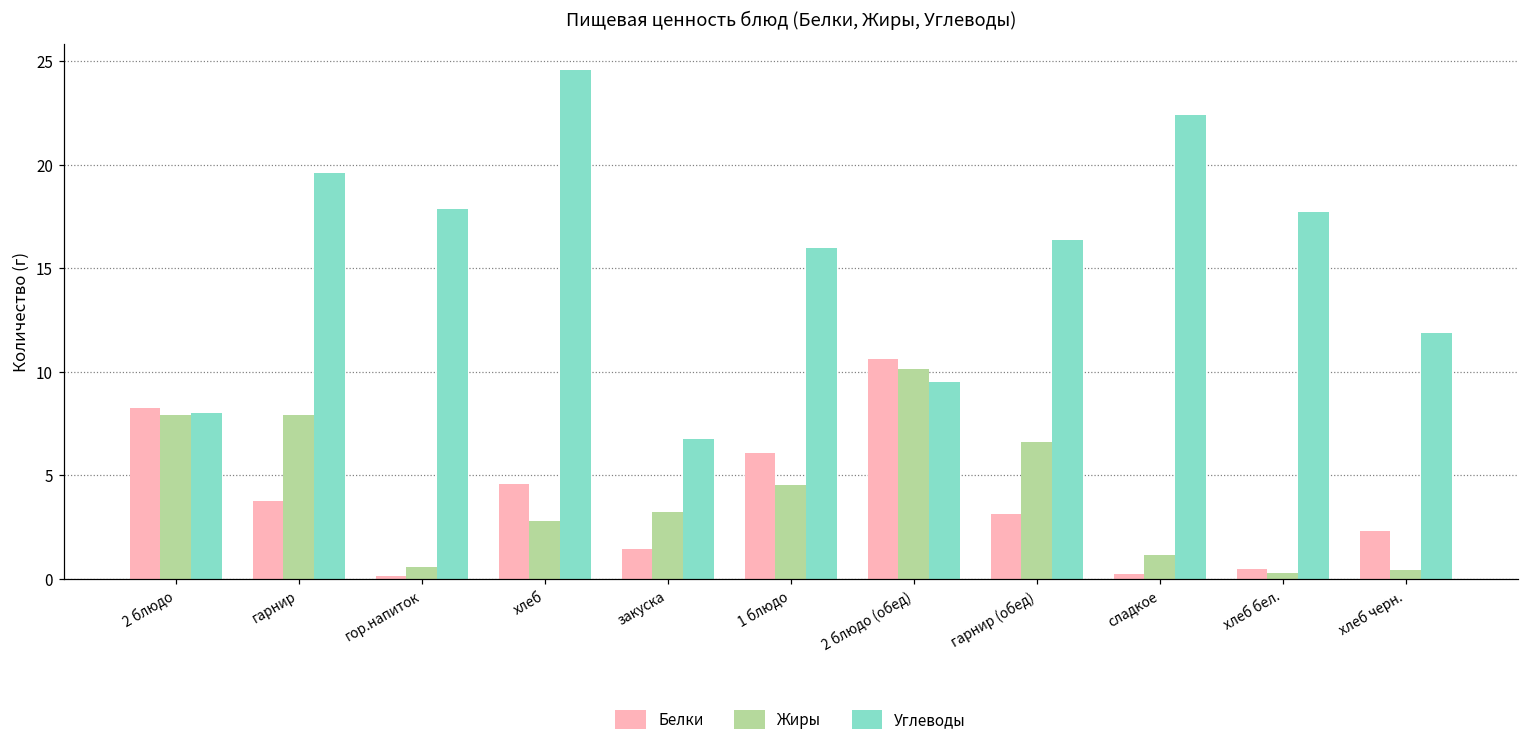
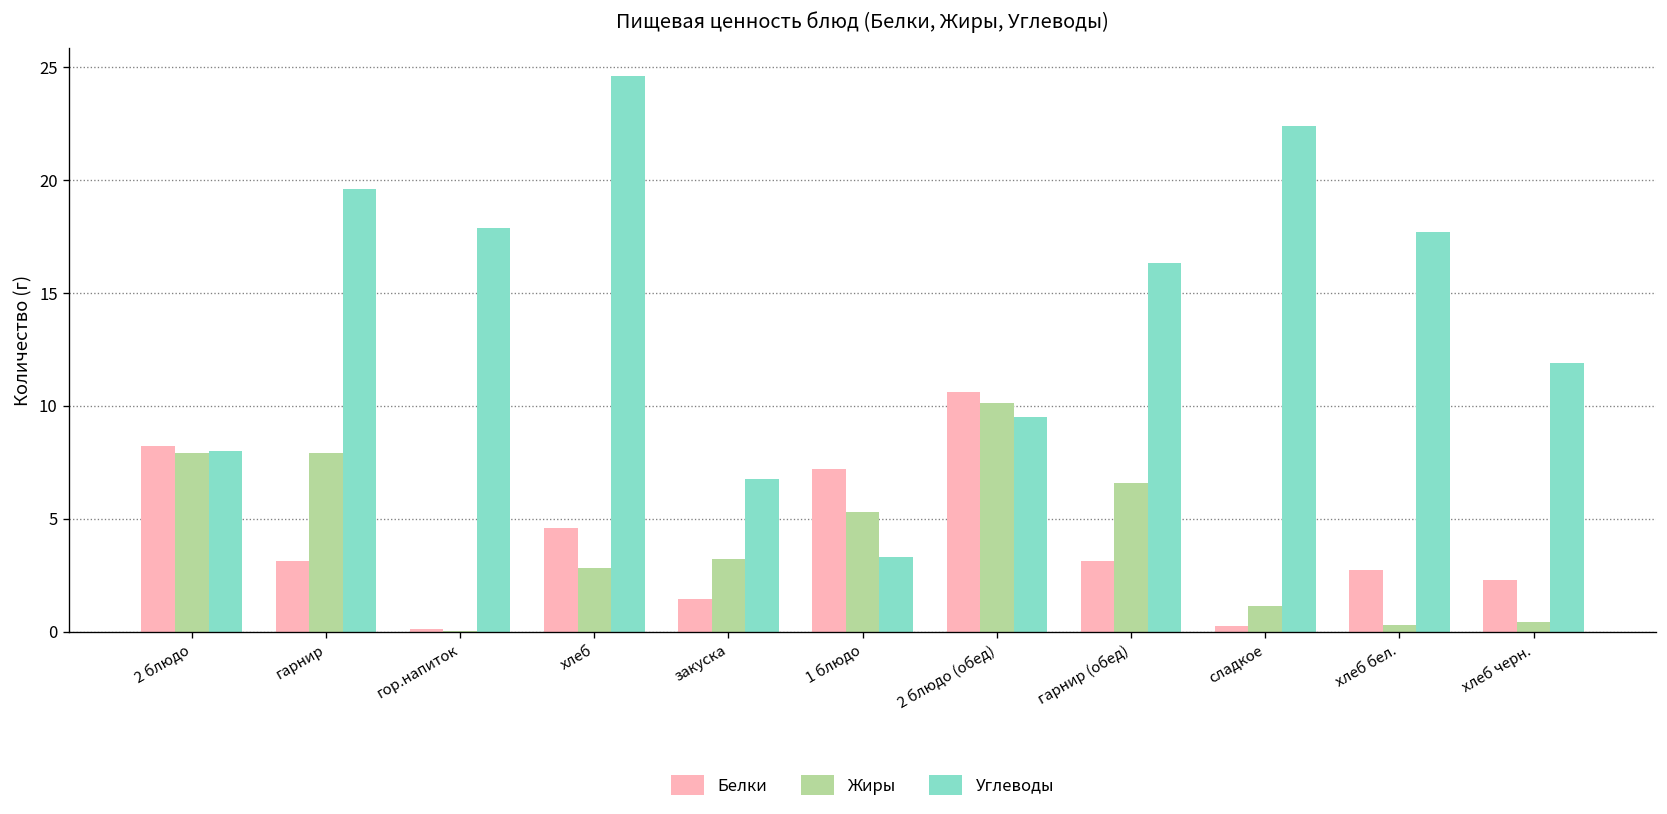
  {
    "Белки": {
      "2 блюдо": 8.2,
-     "гарнир": 3.8,
+     "гарнир": 3.2,
      "гор.напиток": 0.1,
      "хлеб": 4.6,
      "закуска": 1.5,
-     "1 блюдо": 6.1,
+     "1 блюдо": 7.2,
      "2 блюдо (обед)": 10.6,
      "гарнир (обед)": 3.2,
      "сладкое": 0.3,
-     "хлеб бел.": 0.5,
+     "хлеб бел.": 2.7,
      "хлеб черн.": 2.3
    },
    "Жиры": {
      "2 блюдо": 7.9,
      "гарнир": 7.9,
-     "гор.напиток": 0.6,
+     "гор.напиток": 0.0,
      "хлеб": 2.8,
      "закуска": 3.2,
-     "1 блюдо": 4.6,
+     "1 блюдо": 5.3,
      "2 блюдо (обед)": 10.2,
      "гарнир (обед)": 6.6,
      "сладкое": 1.2,
      "хлеб бел.": 0.3,
      "хлеб черн.": 0.4
    },
    "Углеводы": {
      "2 блюдо": 8.0,
      "гарнир": 19.6,
      "гор.напиток": 17.9,
      "хлеб": 24.6,
      "закуска": 6.8,
-     "1 блюдо": 16.0,
+     "1 блюдо": 3.3,
      "2 блюдо (обед)": 9.5,
      "гарнир (обед)": 16.4,
      "сладкое": 22.4,
      "хлеб бел.": 17.7,
      "хлеб черн.": 11.9
    }
  }
